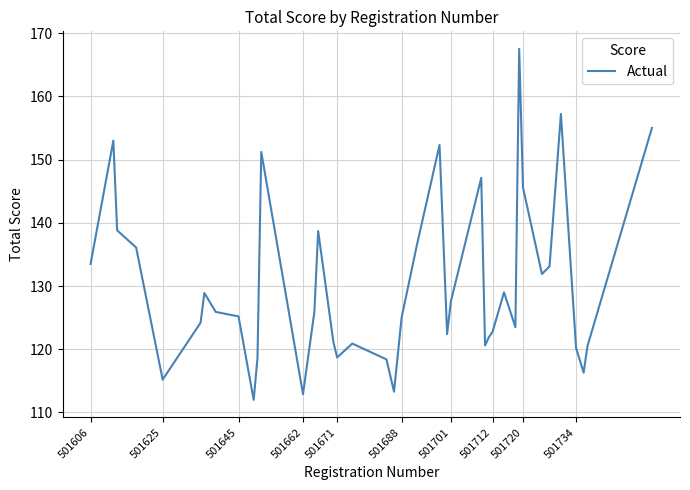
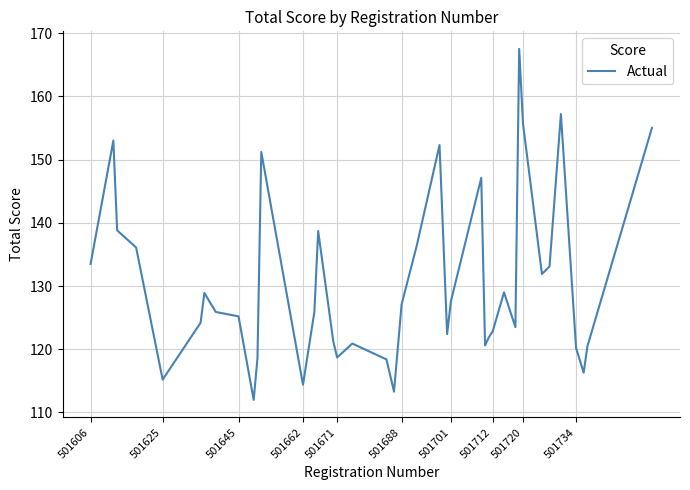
  {
    "501606": 134,
    "501625": 115,
    "501645": 125,
-   "501662": 113,
+   "501662": 114,
    "501671": 119,
-   "501688": 125,
+   "501688": 127,
    "501701": 128,
    "501712": 123,
-   "501720": 146,
+   "501720": 156,
    "501734": 120
  }
